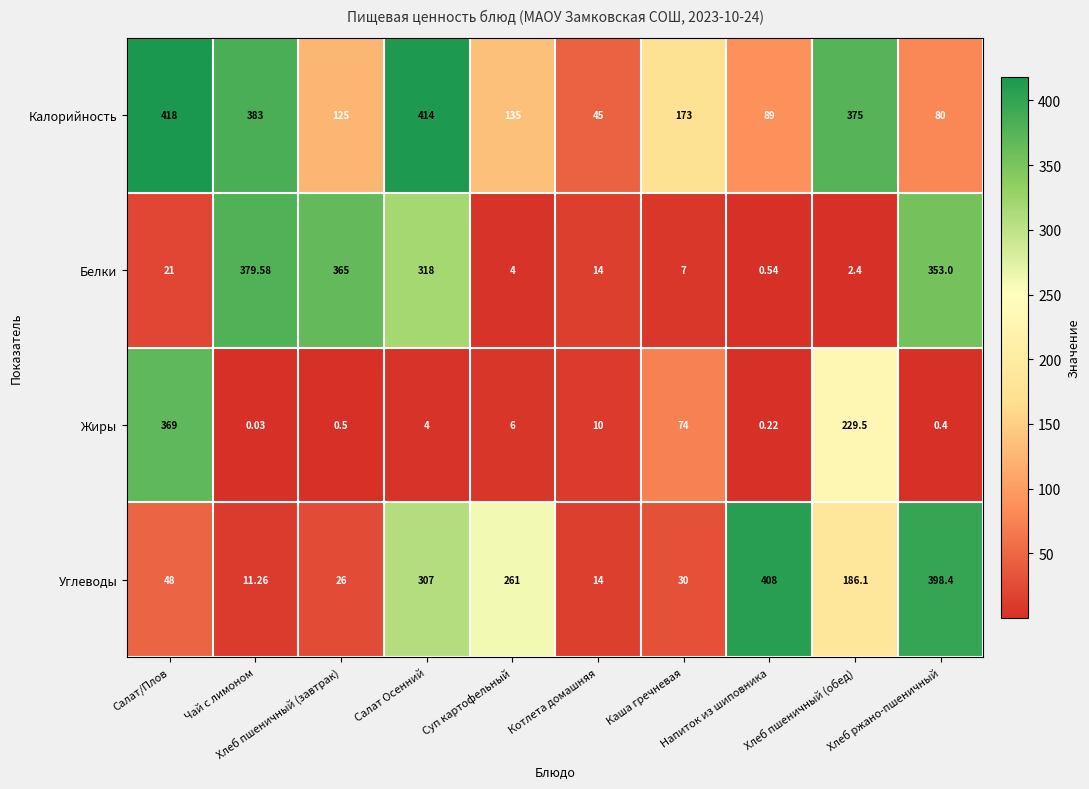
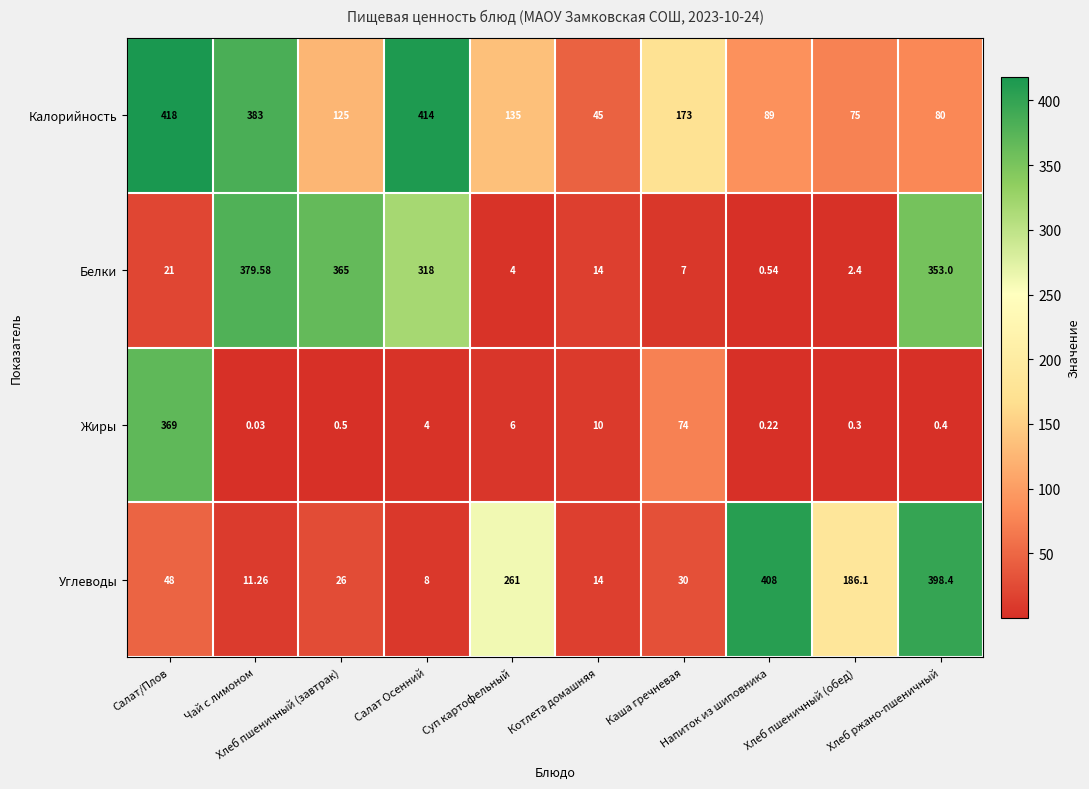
  {
    "Калорийность": {
      "Салат/Плов": 418,
      "Чай с лимоном": 383,
      "Хлеб пшеничный (завтрак)": 125,
      "Салат Осенний": 414,
      "Суп картофельный": 135,
      "Котлета домашняя": 45,
      "Каша гречневая": 173,
      "Напиток из шиповника": 89,
-     "Хлеб пшеничный (обед)": 375,
+     "Хлеб пшеничный (обед)": 75,
      "Хлеб ржано-пшеничный": 80
    },
    "Белки": {
      "Салат/Плов": 21,
      "Чай с лимоном": 379.58,
      "Хлеб пшеничный (завтрак)": 365,
      "Салат Осенний": 318,
      "Суп картофельный": 4,
      "Котлета домашняя": 14,
      "Каша гречневая": 7,
      "Напиток из шиповника": 0.54,
      "Хлеб пшеничный (обед)": 2.4,
      "Хлеб ржано-пшеничный": 353.0
    },
    "Жиры": {
      "Салат/Плов": 369,
      "Чай с лимоном": 0.03,
      "Хлеб пшеничный (завтрак)": 0.5,
      "Салат Осенний": 4,
      "Суп картофельный": 6,
      "Котлета домашняя": 10,
      "Каша гречневая": 74,
      "Напиток из шиповника": 0.22,
-     "Хлеб пшеничный (обед)": 229.5,
+     "Хлеб пшеничный (обед)": 0.3,
      "Хлеб ржано-пшеничный": 0.4
    },
    "Углеводы": {
      "Салат/Плов": 48,
      "Чай с лимоном": 11.26,
      "Хлеб пшеничный (завтрак)": 26,
-     "Салат Осенний": 307,
+     "Салат Осенний": 8,
      "Суп картофельный": 261,
      "Котлета домашняя": 14,
      "Каша гречневая": 30,
      "Напиток из шиповника": 408,
      "Хлеб пшеничный (обед)": 186.1,
      "Хлеб ржано-пшеничный": 398.4
    }
  }
